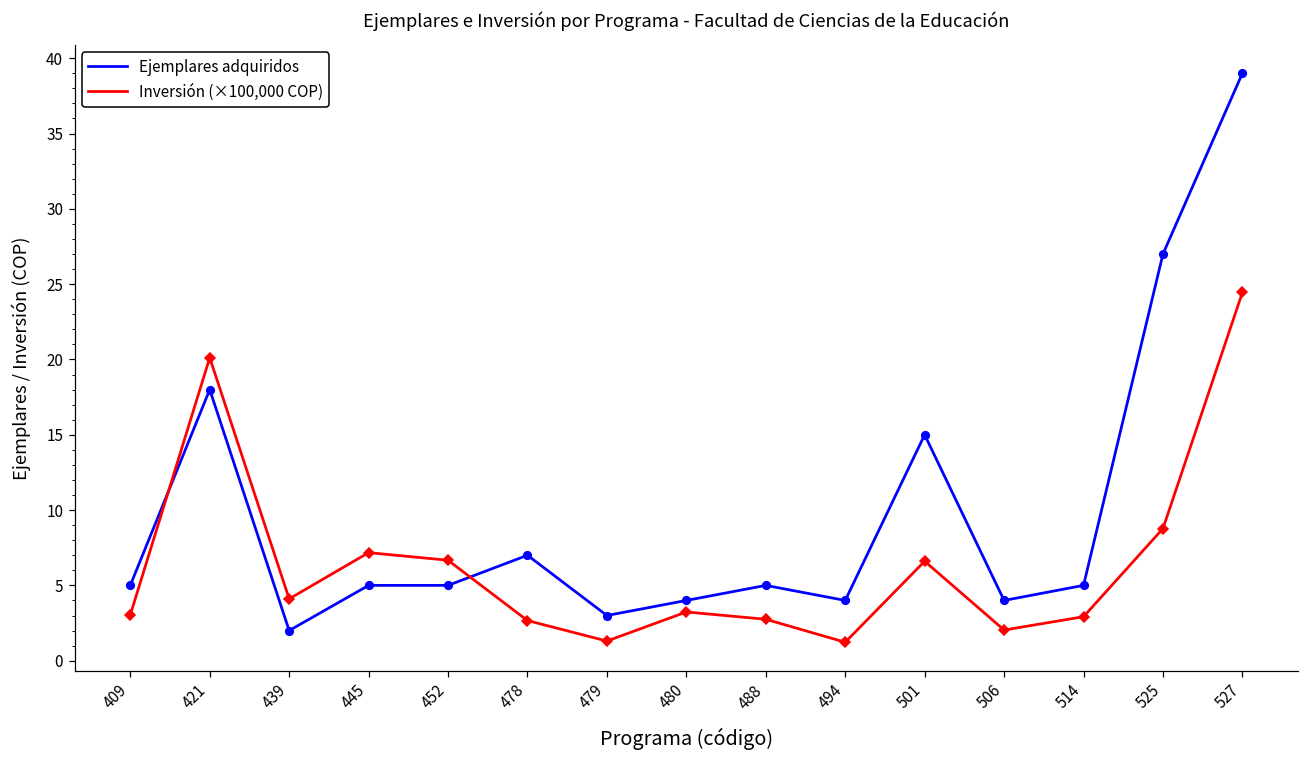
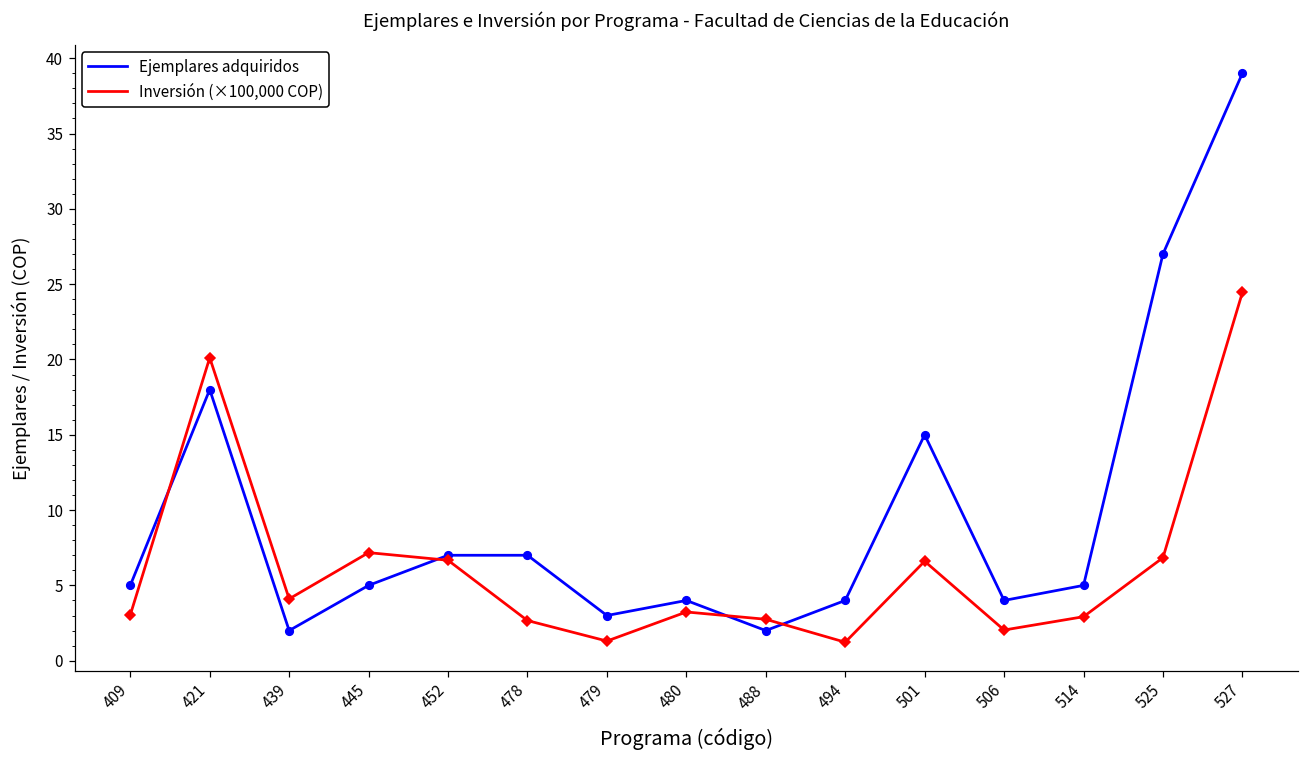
  {
    "Ejemplares adquiridos": {
      "409": 5,
      "421": 18,
      "439": 2,
      "445": 5,
-     "452": 5,
+     "452": 7,
      "478": 7,
      "479": 3,
      "480": 4,
-     "488": 5,
+     "488": 2,
      "494": 4,
      "501": 15,
      "506": 4,
      "514": 5,
      "525": 27,
      "527": 39
    },
    "Inversión (×100,000 COP)": {
      "409": 3.0,
      "421": 20.1,
      "439": 4.1,
      "445": 7.2,
      "452": 6.7,
      "478": 2.7,
      "479": 1.3,
      "480": 3.2,
      "488": 2.8,
      "494": 1.2,
      "501": 6.6,
      "506": 2.0,
      "514": 2.9,
-     "525": 8.8,
+     "525": 6.8,
      "527": 24.4
    }
  }
